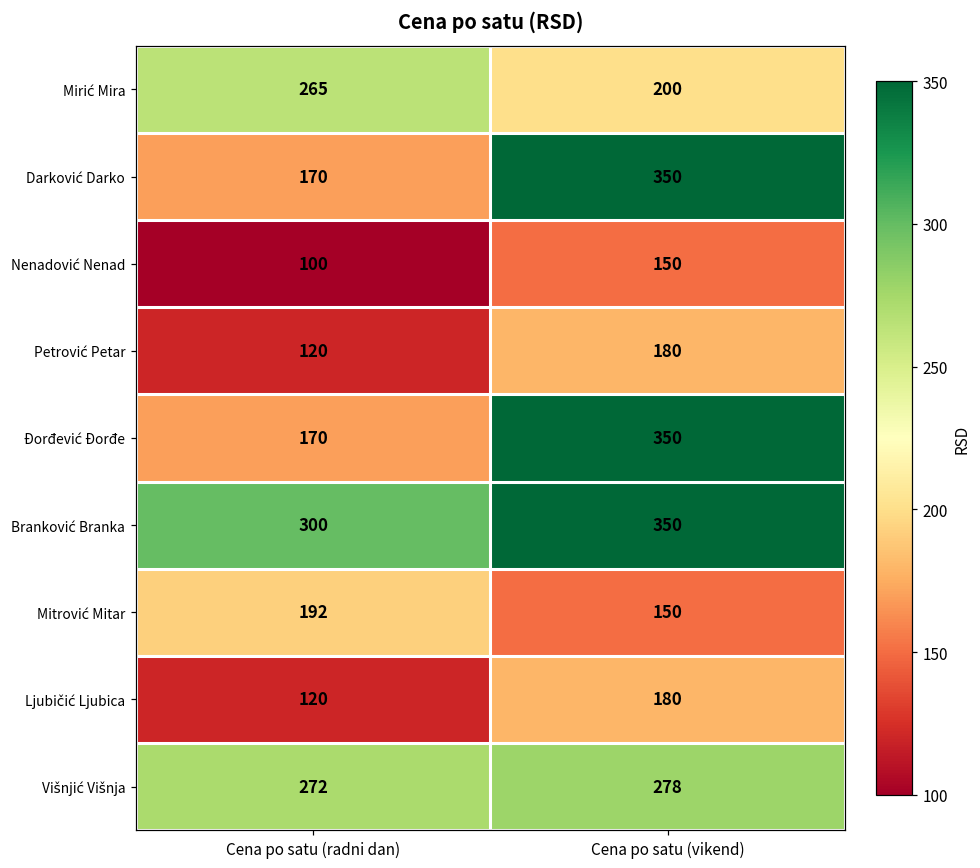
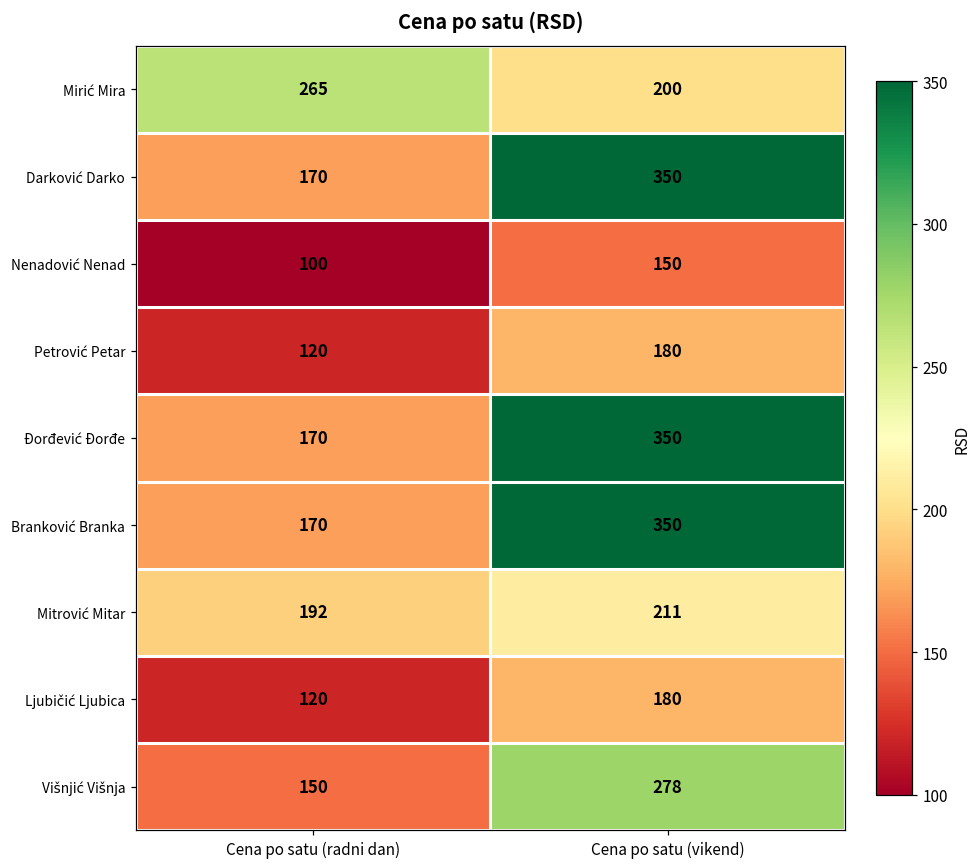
  {
    "Mirić Mira": {
      "Cena po satu (radni dan)": 265,
      "Cena po satu (vikend)": 200
    },
    "Darković Darko": {
      "Cena po satu (radni dan)": 170,
      "Cena po satu (vikend)": 350
    },
    "Nenadović Nenad": {
      "Cena po satu (radni dan)": 100,
      "Cena po satu (vikend)": 150
    },
    "Petrović Petar": {
      "Cena po satu (radni dan)": 120,
      "Cena po satu (vikend)": 180
    },
    "Đorđević Đorđe": {
      "Cena po satu (radni dan)": 170,
      "Cena po satu (vikend)": 350
    },
    "Branković Branka": {
-     "Cena po satu (radni dan)": 300,
+     "Cena po satu (radni dan)": 170,
      "Cena po satu (vikend)": 350
    },
    "Mitrović Mitar": {
      "Cena po satu (radni dan)": 192,
-     "Cena po satu (vikend)": 150
+     "Cena po satu (vikend)": 211
    },
    "Ljubičić Ljubica": {
      "Cena po satu (radni dan)": 120,
      "Cena po satu (vikend)": 180
    },
    "Višnjić Višnja": {
-     "Cena po satu (radni dan)": 272,
+     "Cena po satu (radni dan)": 150,
      "Cena po satu (vikend)": 278
    }
  }
